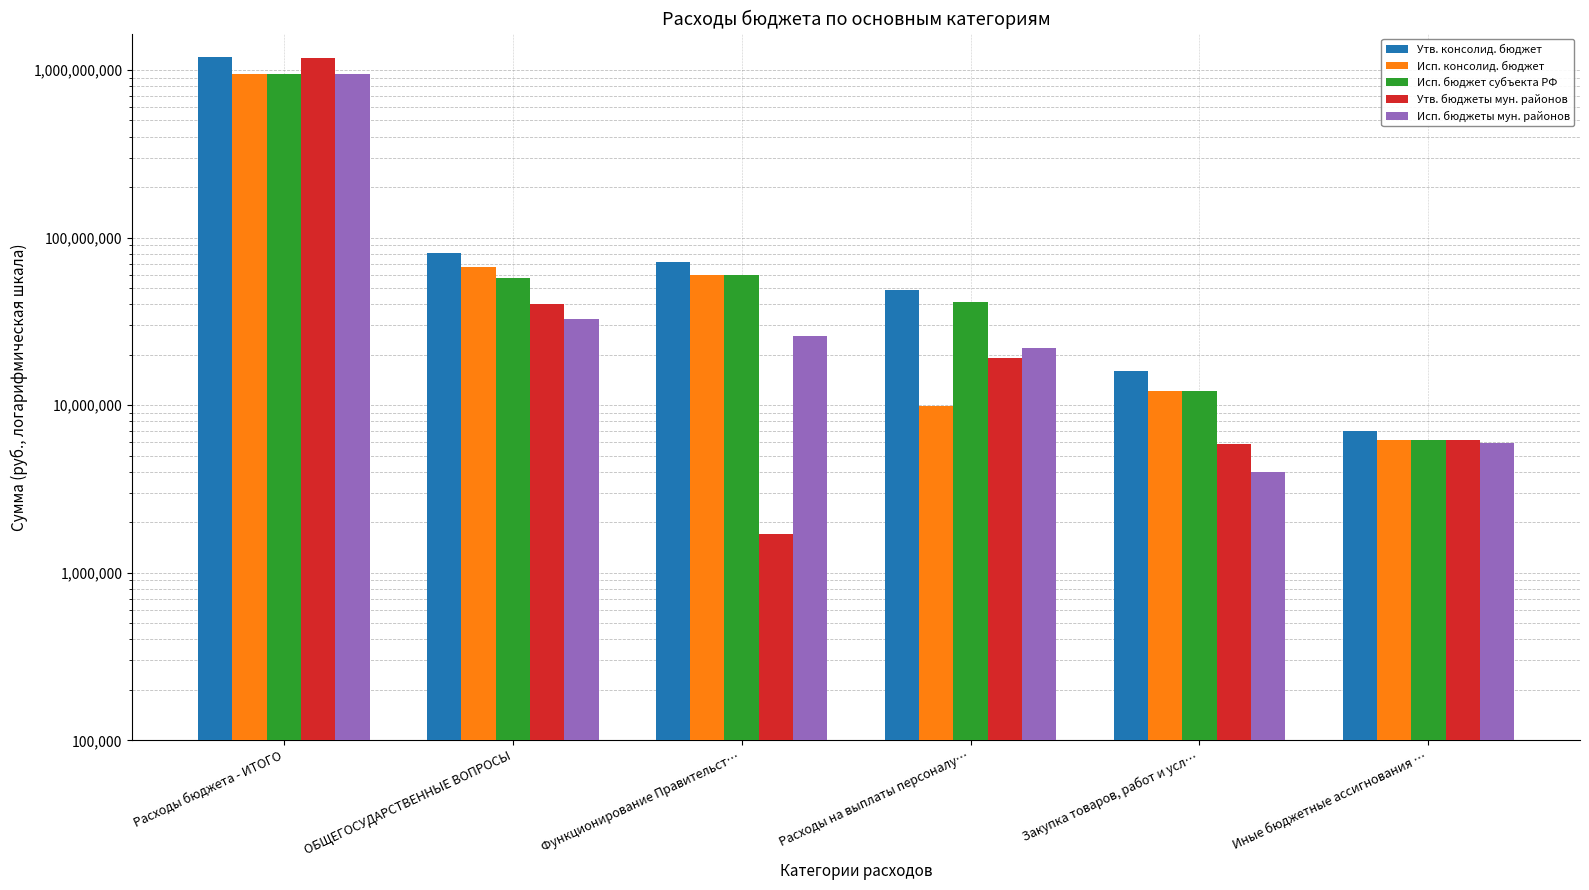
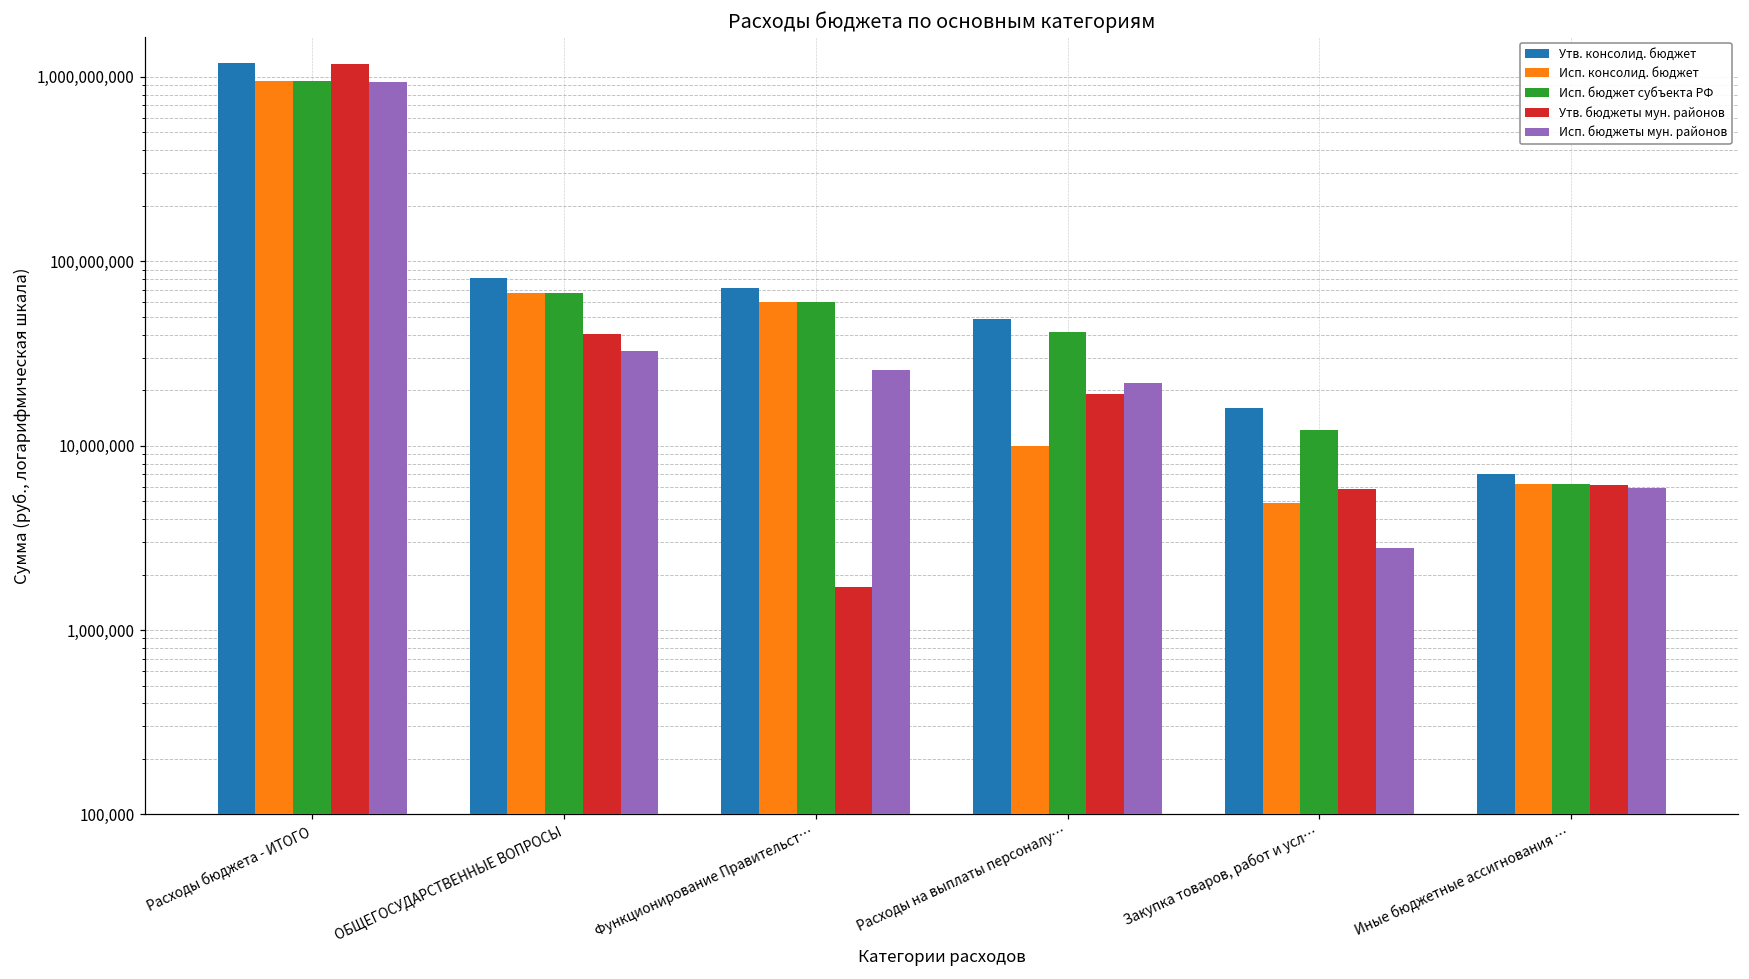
  {
    "Утв. консолид. бюджет": {
      "Расходы бюджета - ИТОГО": "1,200,000,000",
      "ОБЩЕГОСУДАРСТВЕННЫЕ ВОПРОСЫ": "80,000,000",
      "Функционирование Правительст…": "71,000,000",
      "Расходы на выплаты персоналу…": "49,000,000",
      "Закупка товаров, работ и усл…": "16,000,000",
      "Иные бюджетные ассигнования …": "7,000,000"
    },
    "Исп. консолид. бюджет": {
      "Расходы бюджета - ИТОГО": "1,000,000,000",
      "ОБЩЕГОСУДАРСТВЕННЫЕ ВОПРОСЫ": "67,000,000",
      "Функционирование Правительст…": "60,000,000",
      "Расходы на выплаты персоналу…": "10,000,000",
-     "Закупка товаров, работ и усл…": "12,000,000",
+     "Закупка товаров, работ и усл…": "4,900,000",
      "Иные бюджетные ассигнования …": "6,200,000"
    },
    "Исп. бюджет субъекта РФ": {
      "Расходы бюджета - ИТОГО": "1,000,000,000",
-     "ОБЩЕГОСУДАРСТВЕННЫЕ ВОПРОСЫ": "58,000,000",
+     "ОБЩЕГОСУДАРСТВЕННЫЕ ВОПРОСЫ": "67,000,000",
      "Функционирование Правительст…": "60,000,000",
      "Расходы на выплаты персоналу…": "41,000,000",
      "Закупка товаров, работ и усл…": "12,000,000",
      "Иные бюджетные ассигнования …": "6,200,000"
    },
    "Утв. бюджеты мун. районов": {
      "Расходы бюджета - ИТОГО": "1,200,000,000",
      "ОБЩЕГОСУДАРСТВЕННЫЕ ВОПРОСЫ": "40,000,000",
      "Функционирование Правительст…": "1,700,000",
      "Расходы на выплаты персоналу…": "19,000,000",
      "Закупка товаров, работ и усл…": "5,800,000",
      "Иные бюджетные ассигнования …": "6,200,000"
    },
    "Исп. бюджеты мун. районов": {
      "Расходы бюджета - ИТОГО": "900,000,000",
      "ОБЩЕГОСУДАРСТВЕННЫЕ ВОПРОСЫ": "33,000,000",
      "Функционирование Правительст…": "26,000,000",
      "Расходы на выплаты персоналу…": "22,000,000",
-     "Закупка товаров, работ и усл…": "4,000,000",
+     "Закупка товаров, работ и усл…": "2,800,000",
      "Иные бюджетные ассигнования …": "5,900,000"
    }
  }
